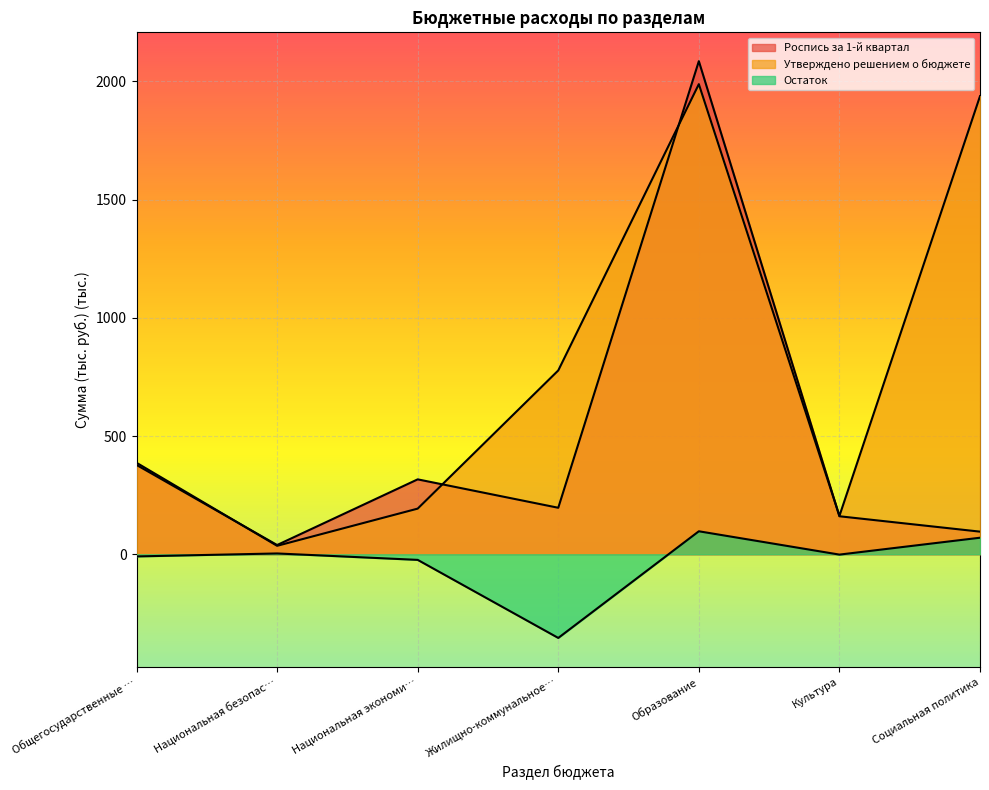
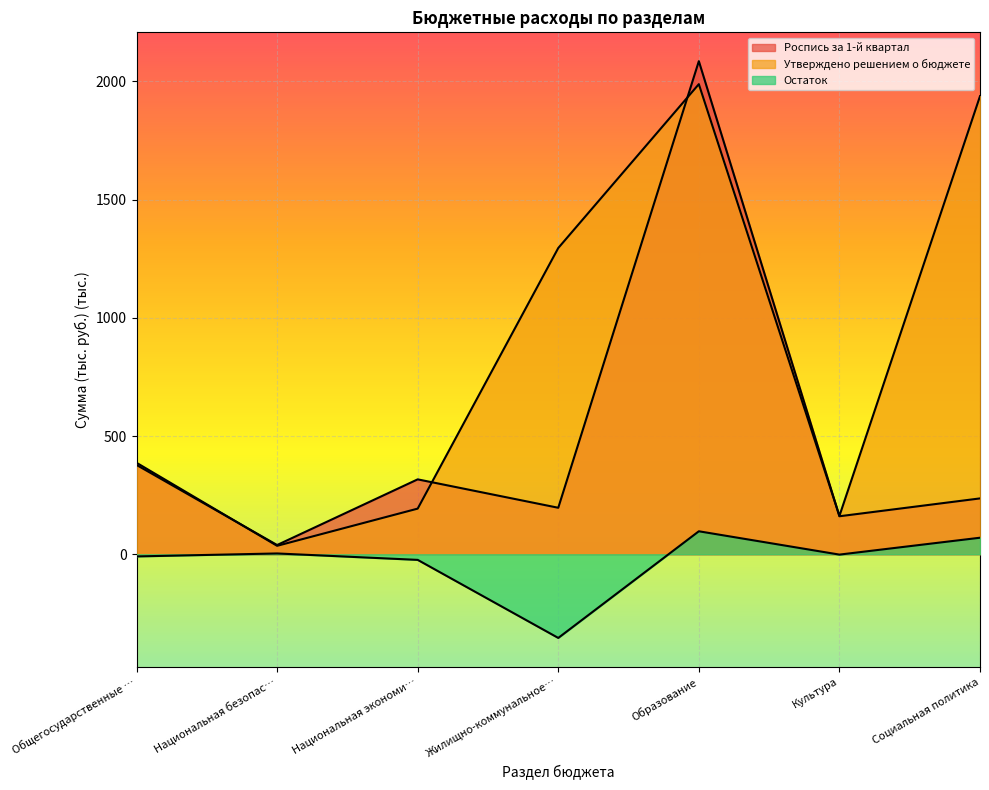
  {
    "Роспись за 1-й квартал": {
      "Национальная экономи…": 320,
      "Жилищно-коммунальное…": 200,
      "Образование": 2090,
-     "Социальная политика": 100
+     "Социальная политика": 240
    },
    "Утверждено решением о бюджете": {
      "Национальная экономи…": 190,
-     "Жилищно-коммунальное…": 780,
+     "Жилищно-коммунальное…": 1300,
      "Образование": 1990,
      "Социальная политика": 1940
    }
  }
